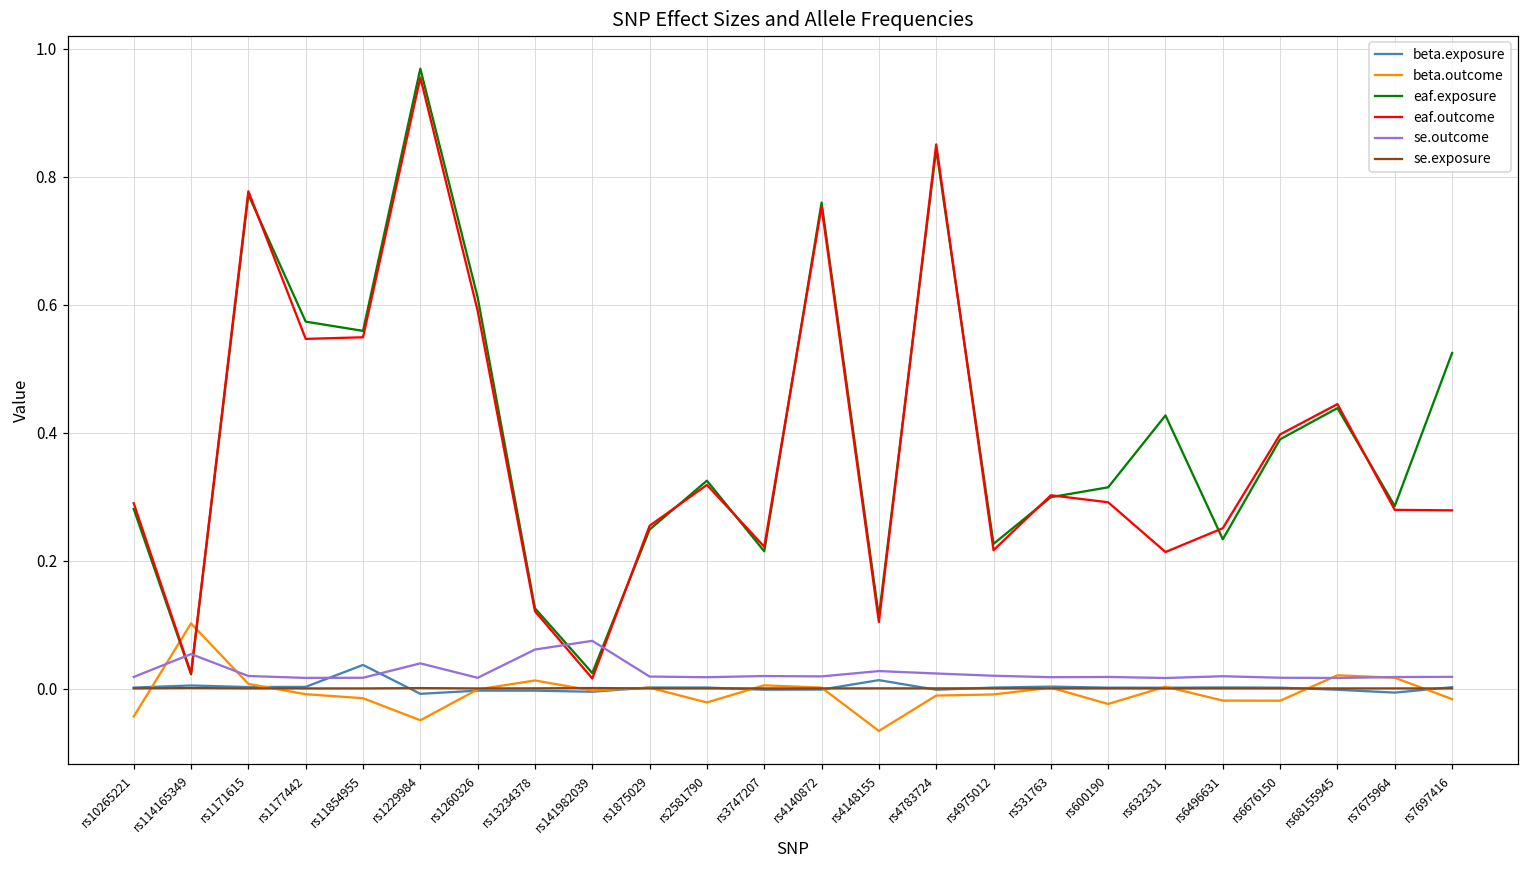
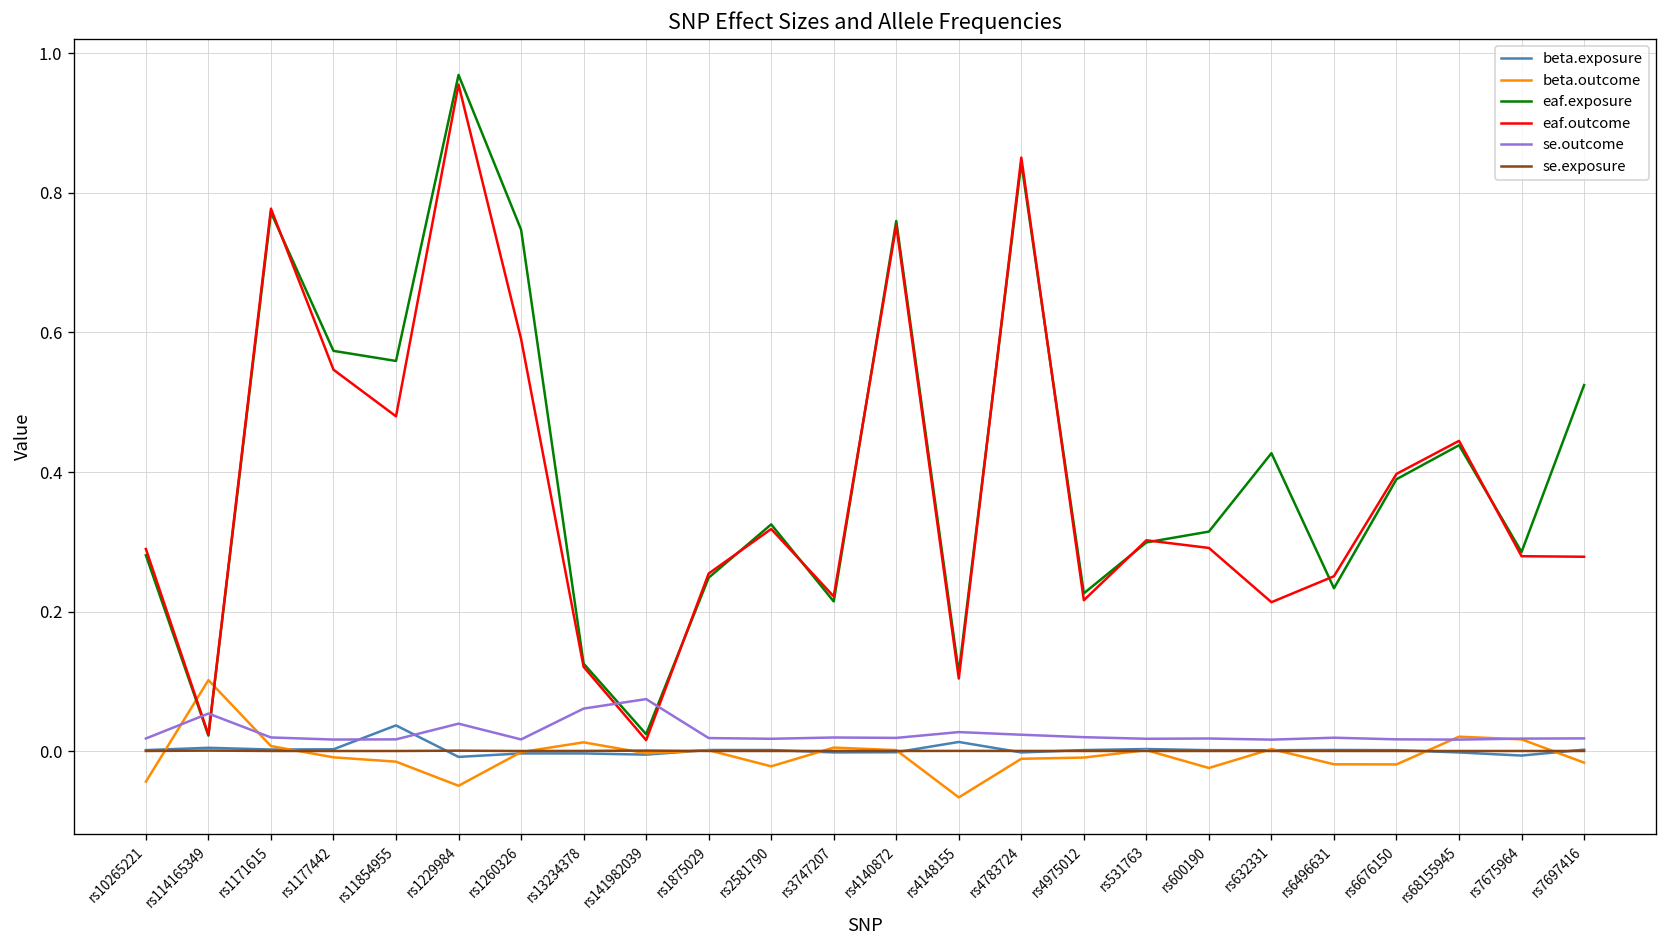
  {
    "beta.exposure": {
      "rs11854955": 0.04,
      "rs1229984": -0.01,
      "rs4148155": 0.01,
      "rs7675964": -0.01
    },
    "beta.outcome": {
      "rs10265221": -0.04,
      "rs114165349": 0.10,
      "rs1171615": 0.01,
      "rs1177442": -0.01,
      "rs11854955": -0.02,
      "rs1229984": -0.05,
      "rs13234378": 0.01,
      "rs2581790": -0.02,
      "rs3747207": 0.01,
      "rs4148155": -0.07,
      "rs4783724": -0.01,
      "rs4975012": -0.01,
      "rs600190": -0.02,
      "rs6496631": -0.02,
      "rs6676150": -0.02,
      "rs7697416": -0.02
    },
    "eaf.exposure": {
      "rs10265221": 0.28,
      "rs1171615": 0.77,
      "rs1177442": 0.57,
      "rs11854955": 0.56,
      "rs1229984": 0.97,
-     "rs1260326": 0.61,
+     "rs1260326": 0.75,
      "rs13234378": 0.13,
      "rs141982039": 0.02,
      "rs1875029": 0.25,
      "rs2581790": 0.32,
      "rs3747207": 0.21,
      "rs4140872": 0.76,
      "rs4148155": 0.11,
      "rs4783724": 0.84,
      "rs4975012": 0.23,
      "rs600190": 0.31,
      "rs632331": 0.43,
      "rs6496631": 0.23,
      "rs6676150": 0.39,
      "rs68155945": 0.44,
      "rs7675964": 0.29,
      "rs7697416": 0.52
    },
    "eaf.outcome": {
      "rs10265221": 0.29,
      "rs1171615": 0.78,
      "rs1177442": 0.55,
-     "rs11854955": 0.55,
+     "rs11854955": 0.48,
      "rs1229984": 0.96,
      "rs1260326": 0.59,
      "rs13234378": 0.12,
      "rs141982039": 0.02,
      "rs1875029": 0.25,
      "rs2581790": 0.32,
      "rs3747207": 0.22,
      "rs4140872": 0.75,
      "rs4148155": 0.10,
      "rs4783724": 0.85,
      "rs4975012": 0.22,
      "rs600190": 0.29,
      "rs632331": 0.21,
      "rs6496631": 0.25,
      "rs6676150": 0.40,
      "rs68155945": 0.44,
      "rs7675964": 0.28,
      "rs7697416": 0.28
    },
    "se.outcome": {
      "rs10265221": 0.02,
      "rs114165349": 0.05,
      "rs1171615": 0.02,
      "rs1177442": 0.02,
      "rs11854955": 0.02,
      "rs1229984": 0.04,
      "rs1260326": 0.02,
      "rs13234378": 0.06,
      "rs141982039": 0.07,
      "rs1875029": 0.02,
      "rs2581790": 0.02,
      "rs3747207": 0.02,
      "rs4140872": 0.02,
      "rs4148155": 0.03,
      "rs4783724": 0.02,
      "rs4975012": 0.02,
      "rs531763": 0.02,
      "rs600190": 0.02,
      "rs632331": 0.02,
      "rs6496631": 0.02,
      "rs6676150": 0.02,
      "rs7697416": 0.02
    },
    "se.exposure": {
      "rs11854955": 0.00,
      "rs1229984": 0.00,
      "rs4148155": 0.00,
      "rs7675964": 0.00
    }
  }
